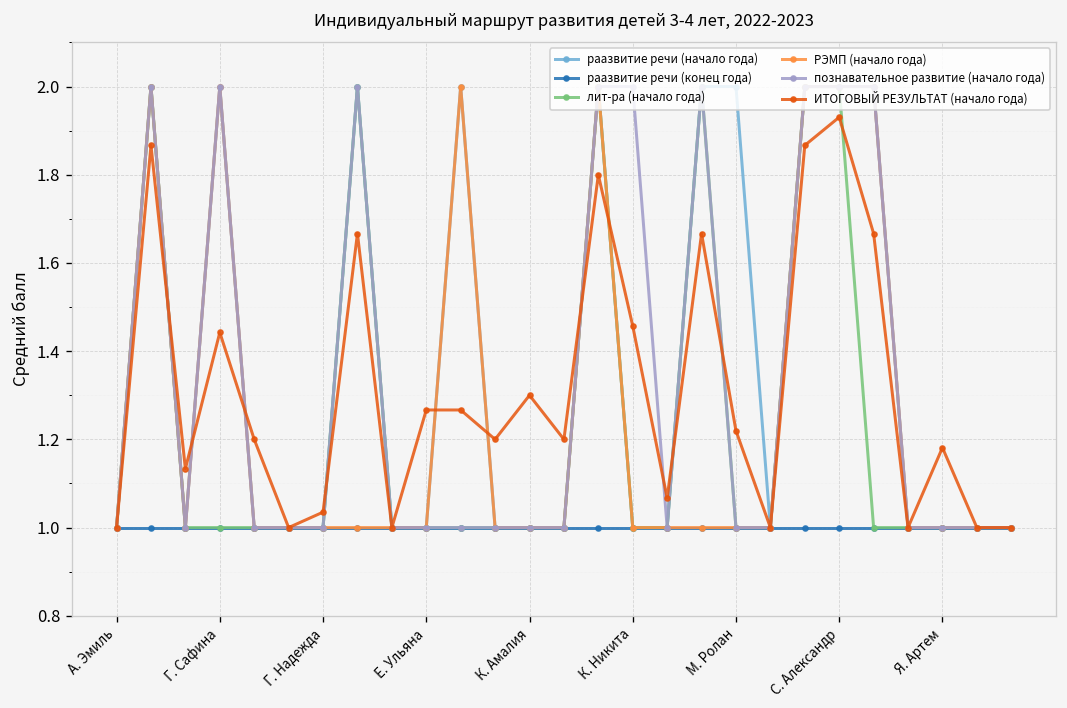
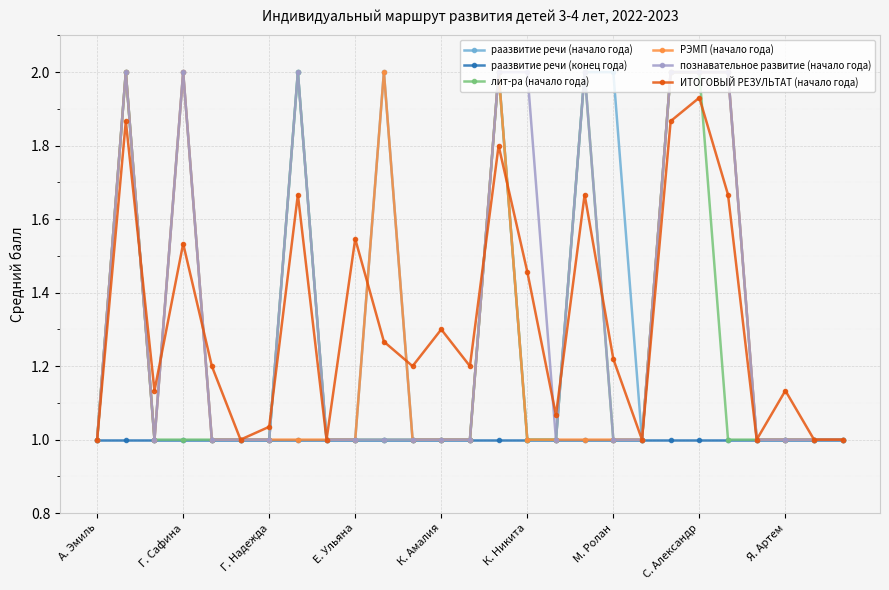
  {
    "раазвитие речи (конец года)": {
      "С. Александр": 1.00
    },
    "ИТОГОВЫЙ РЕЗУЛЬТАТ (начало года)": {
-     "Г. Сафина": 1.44,
+     "Г. Сафина": 1.53,
      "Г. Надежда": 1.03,
-     "Е. Ульяна": 1.27,
+     "Е. Ульяна": 1.55,
      "К. Амалия": 1.30,
      "К. Никита": 1.46,
      "М. Ролан": 1.22,
      "С. Александр": 1.93,
-     "Я. Артем": 1.18
+     "Я. Артем": 1.13
    }
  }
